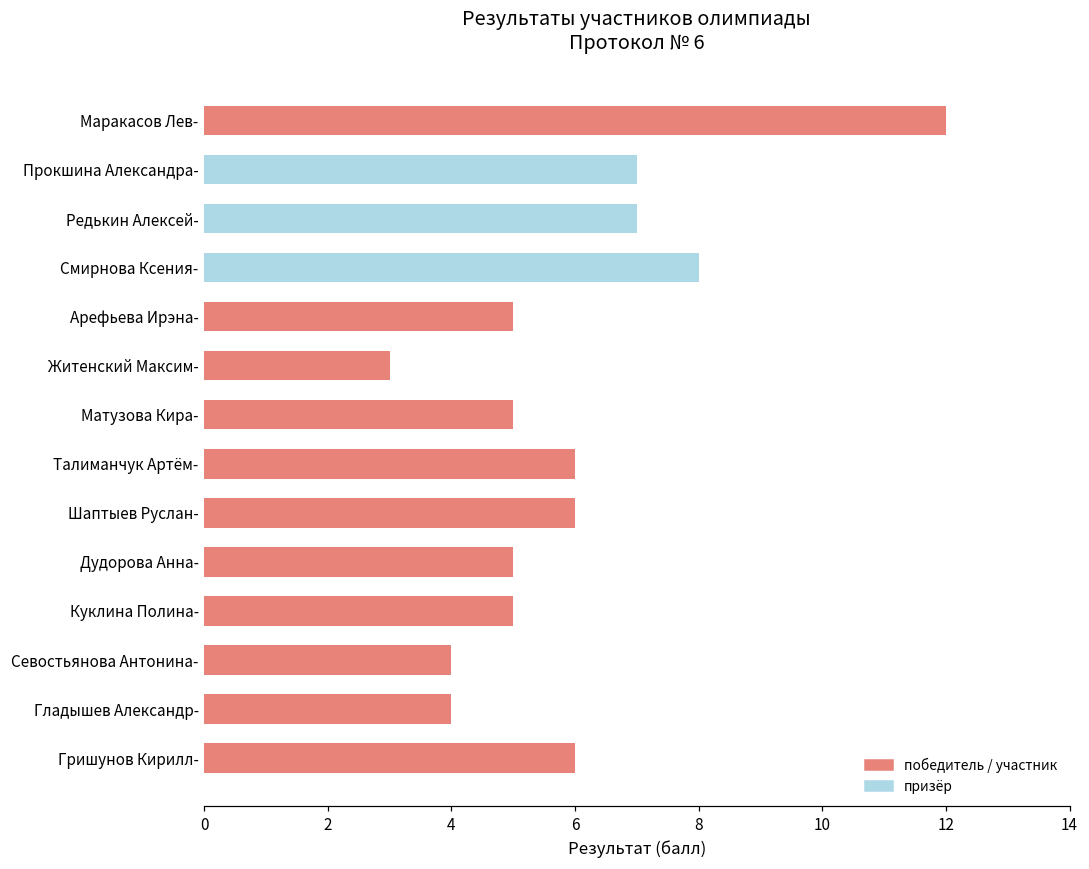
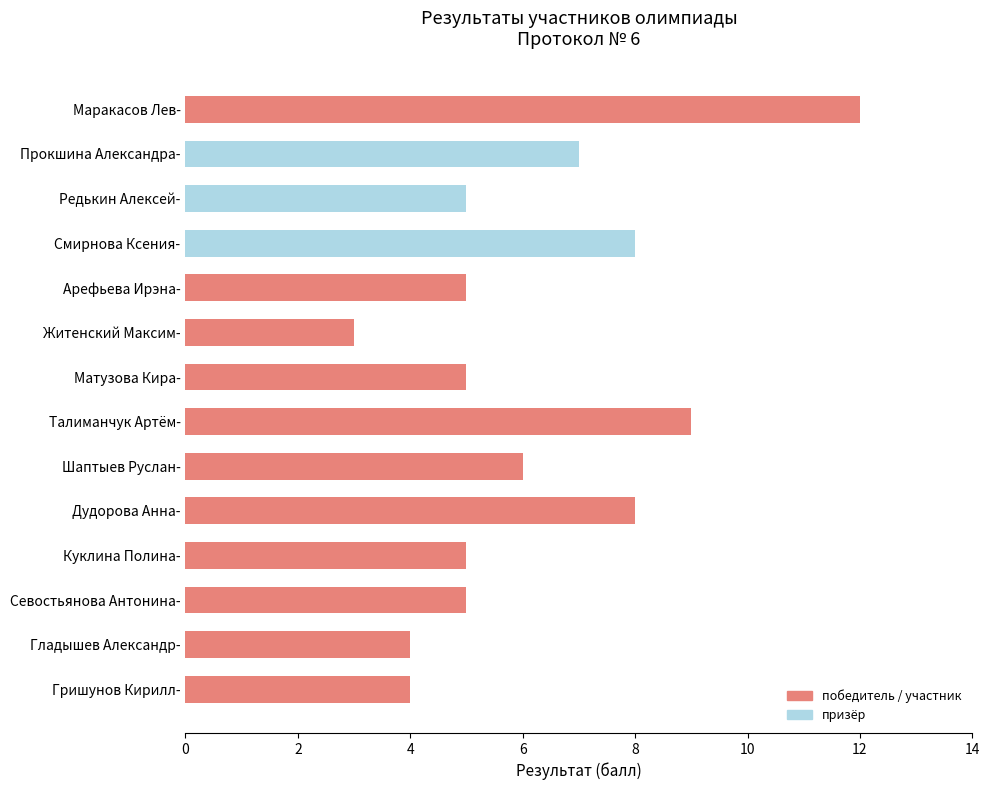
  {
    "Маракасов Лев-": 12,
    "Прокшина Александра-": 7,
-   "Редькин Алексей-": 7,
+   "Редькин Алексей-": 5,
    "Смирнова Ксения-": 8,
    "Арефьева Ирэна-": 5,
    "Житенский Максим-": 3,
    "Матузова Кира-": 5,
-   "Талиманчук Артём-": 6,
+   "Талиманчук Артём-": 9,
    "Шаптыев Руслан-": 6,
-   "Дудорова Анна-": 5,
+   "Дудорова Анна-": 8,
    "Куклина Полина-": 5,
-   "Севостьянова Антонина-": 4,
+   "Севостьянова Антонина-": 5,
    "Гладышев Александр-": 4,
-   "Гришунов Кирилл-": 6
+   "Гришунов Кирилл-": 4
  }
